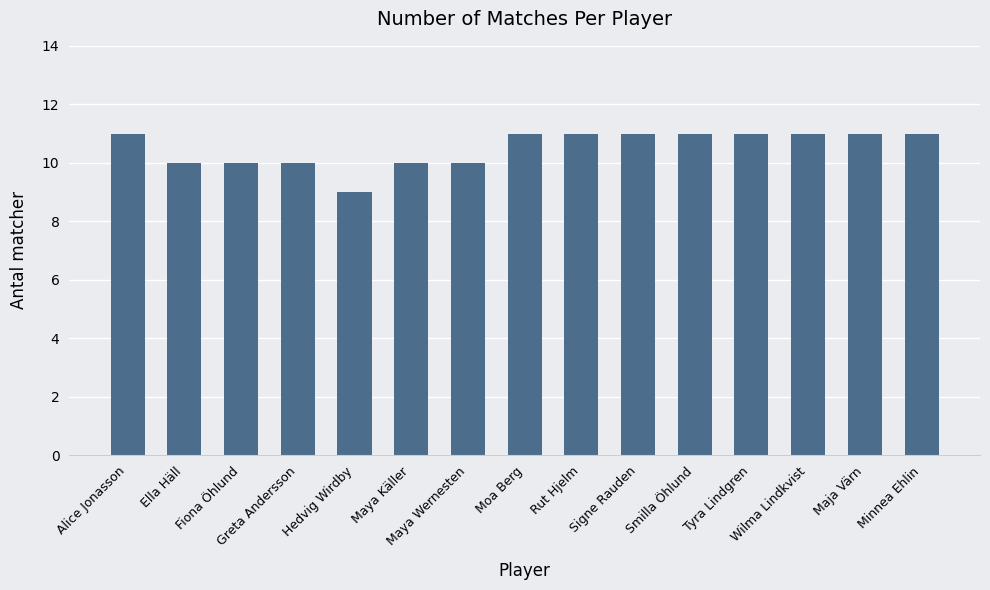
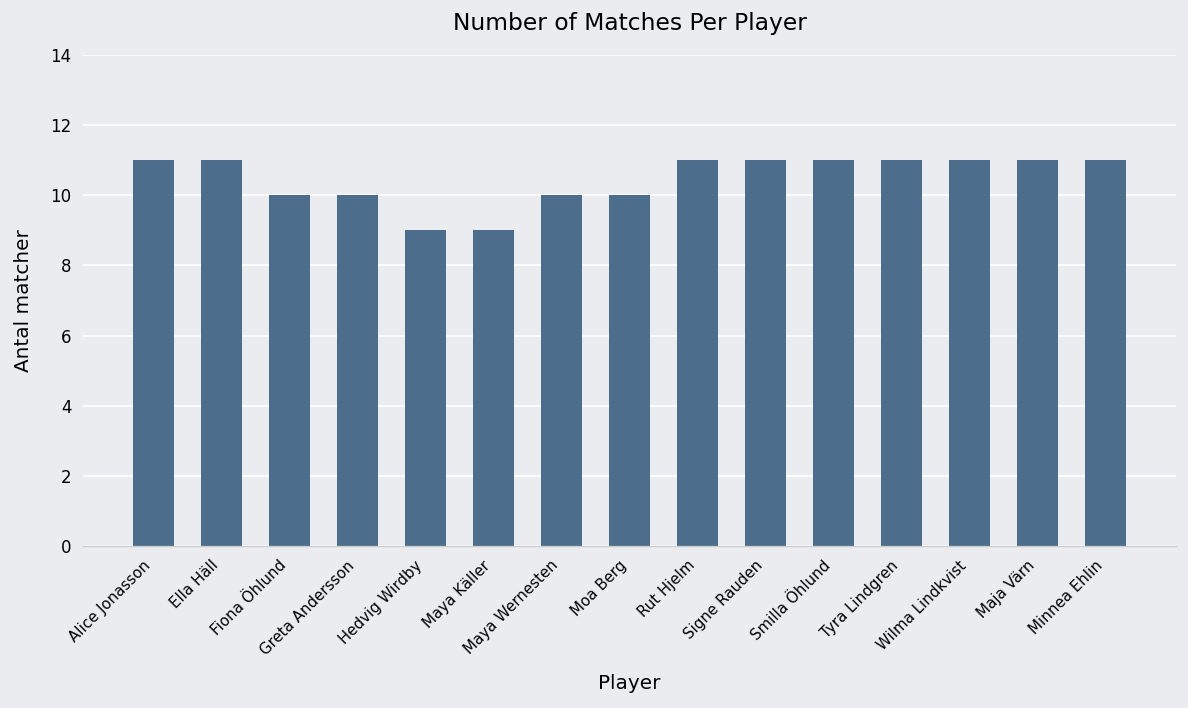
  {
    "Alice Jonasson": 11,
-   "Ella Häll": 10,
+   "Ella Häll": 11,
    "Fiona Öhlund": 10,
    "Greta Andersson": 10,
    "Hedvig Wirdby": 9,
-   "Maya Käller": 10,
+   "Maya Käller": 9,
    "Maya Wernesten": 10,
-   "Moa Berg": 11,
+   "Moa Berg": 10,
    "Rut Hjelm": 11,
    "Signe Rauden": 11,
    "Smilla Öhlund": 11,
    "Tyra Lindgren": 11,
    "Wilma Lindkvist": 11,
    "Maja Värn": 11,
    "Minnea Ehlin": 11
  }
